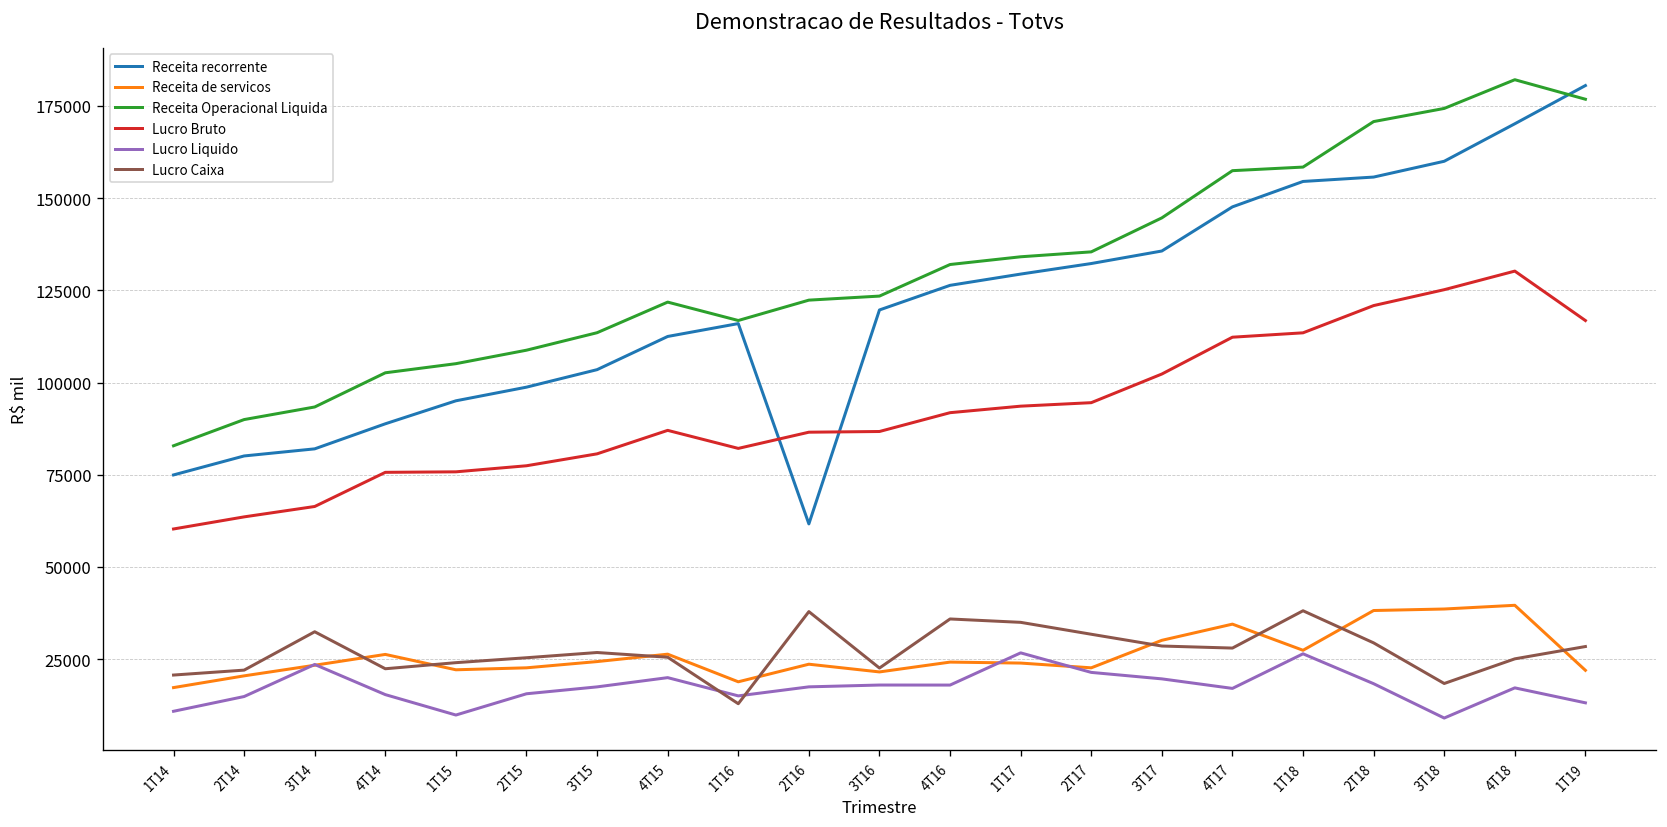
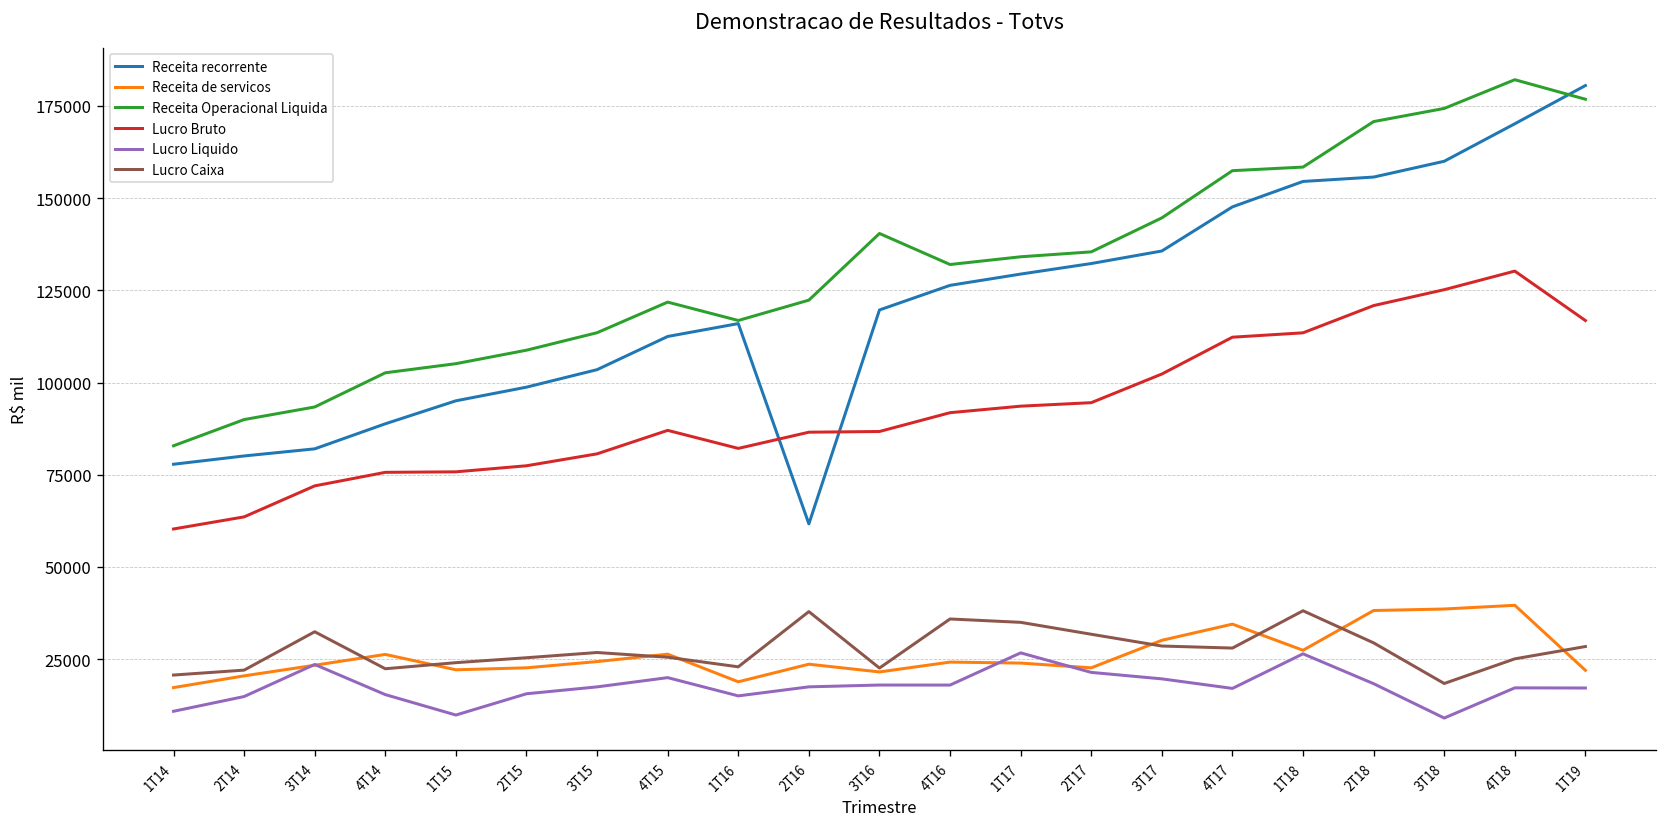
  {
    "Receita recorrente": {
-     "1T14": 75000,
+     "1T14": 78000,
      "2T14": 80000,
      "3T14": 82000,
      "4T14": 89000,
      "1T15": 95000,
      "2T15": 99000,
      "3T15": 103000,
      "4T15": 112000,
      "1T16": 116000,
      "2T16": 62000,
      "3T16": 120000,
      "4T16": 126000,
      "1T17": 129000,
      "2T17": 132000,
      "3T17": 136000,
      "4T17": 148000,
      "1T18": 155000,
      "2T18": 156000,
      "3T18": 160000,
      "4T18": 170000,
      "1T19": 181000
    },
    "Receita de servicos": {
      "1T14": 17000,
      "2T14": 20000,
      "4T14": 26000,
      "1T15": 22000,
      "2T15": 23000,
      "3T15": 24000,
      "1T16": 19000,
      "2T16": 24000,
      "3T16": 22000,
      "4T16": 24000,
      "1T17": 24000,
      "2T17": 23000,
      "3T17": 30000,
      "4T17": 34000,
      "1T18": 27000,
      "2T18": 38000,
      "3T18": 39000,
      "4T18": 40000,
      "1T19": 22000
    },
    "Receita Operacional Liquida": {
      "1T14": 83000,
      "2T14": 90000,
      "3T14": 93000,
      "4T14": 103000,
      "1T15": 105000,
      "2T15": 109000,
      "3T15": 114000,
      "4T15": 122000,
      "1T16": 117000,
      "2T16": 122000,
-     "3T16": 123000,
+     "3T16": 140000,
      "4T16": 132000,
      "1T17": 134000,
      "2T17": 135000,
      "3T17": 145000,
      "4T17": 157000,
      "1T18": 158000,
      "2T18": 171000,
      "3T18": 174000,
      "4T18": 182000,
      "1T19": 177000
    },
    "Lucro Bruto": {
      "1T14": 60000,
      "2T14": 64000,
-     "3T14": 66000,
+     "3T14": 72000,
      "4T14": 76000,
      "1T15": 76000,
      "2T15": 77000,
      "3T15": 81000,
      "4T15": 87000,
      "1T16": 82000,
      "2T16": 87000,
      "3T16": 87000,
      "4T16": 92000,
      "1T17": 94000,
      "2T17": 95000,
      "3T17": 102000,
      "4T17": 112000,
      "1T18": 113000,
      "2T18": 121000,
      "3T18": 125000,
      "4T18": 130000,
      "1T19": 117000
    },
    "Lucro Liquido": {
      "1T14": 11000,
      "2T14": 15000,
      "4T14": 15000,
      "1T15": 10000,
      "2T15": 16000,
      "3T15": 17000,
      "4T15": 20000,
      "1T16": 15000,
      "2T16": 17000,
      "3T16": 18000,
      "4T16": 18000,
      "1T17": 27000,
      "2T17": 21000,
      "3T17": 20000,
      "4T17": 17000,
      "1T18": 26000,
      "2T18": 18000,
      "3T18": 9000,
      "4T18": 17000,
-     "1T19": 13000
+     "1T19": 17000
    },
    "Lucro Caixa": {
      "1T14": 21000,
      "2T14": 22000,
      "3T14": 32000,
      "4T14": 22000,
      "1T15": 24000,
      "2T15": 25000,
      "3T15": 27000,
-     "1T16": 13000,
+     "1T16": 23000,
      "2T16": 38000,
      "3T16": 23000,
      "4T16": 36000,
      "1T17": 35000,
      "2T17": 32000,
      "3T17": 29000,
      "4T17": 28000,
      "1T18": 38000,
      "2T18": 29000,
      "3T18": 18000,
      "4T18": 25000,
      "1T19": 28000
    }
  }
